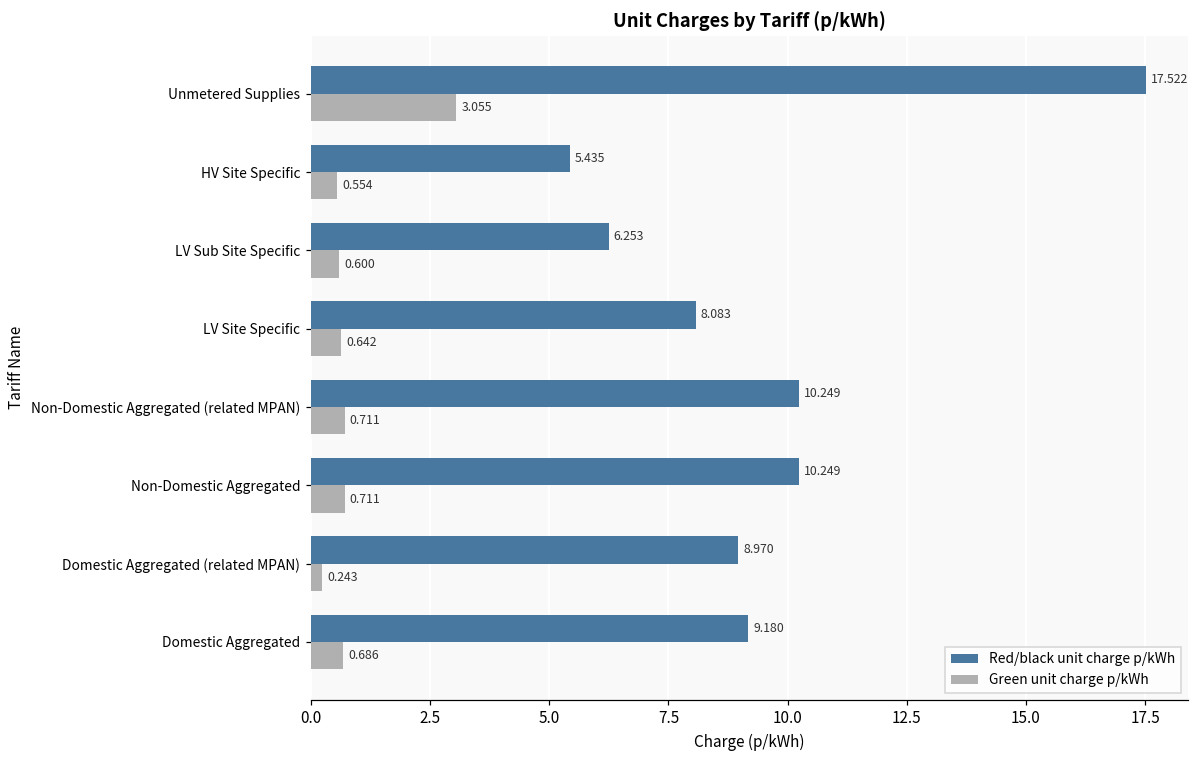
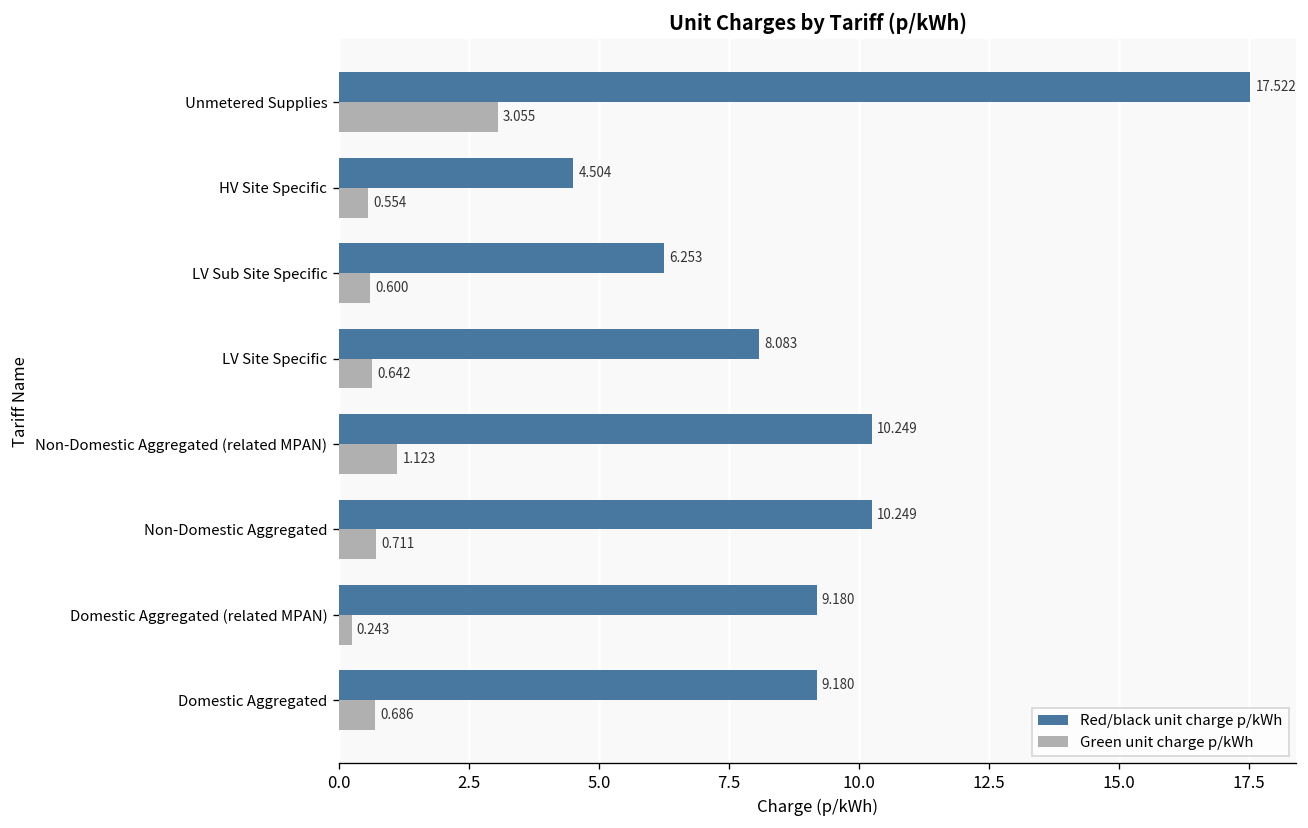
  {
    "Red/black unit charge p/kWh": {
      "Unmetered Supplies": 17.522,
-     "HV Site Specific": 5.435,
+     "HV Site Specific": 4.504,
      "LV Sub Site Specific": 6.253,
      "LV Site Specific": 8.083,
      "Non-Domestic Aggregated (related MPAN)": 10.249,
      "Non-Domestic Aggregated": 10.249,
-     "Domestic Aggregated (related MPAN)": 8.970,
+     "Domestic Aggregated (related MPAN)": 9.180,
      "Domestic Aggregated": 9.180
    },
    "Green unit charge p/kWh": {
      "Unmetered Supplies": 3.055,
      "HV Site Specific": 0.554,
      "LV Sub Site Specific": 0.600,
      "LV Site Specific": 0.642,
-     "Non-Domestic Aggregated (related MPAN)": 0.711,
+     "Non-Domestic Aggregated (related MPAN)": 1.123,
      "Non-Domestic Aggregated": 0.711,
      "Domestic Aggregated (related MPAN)": 0.243,
      "Domestic Aggregated": 0.686
    }
  }
